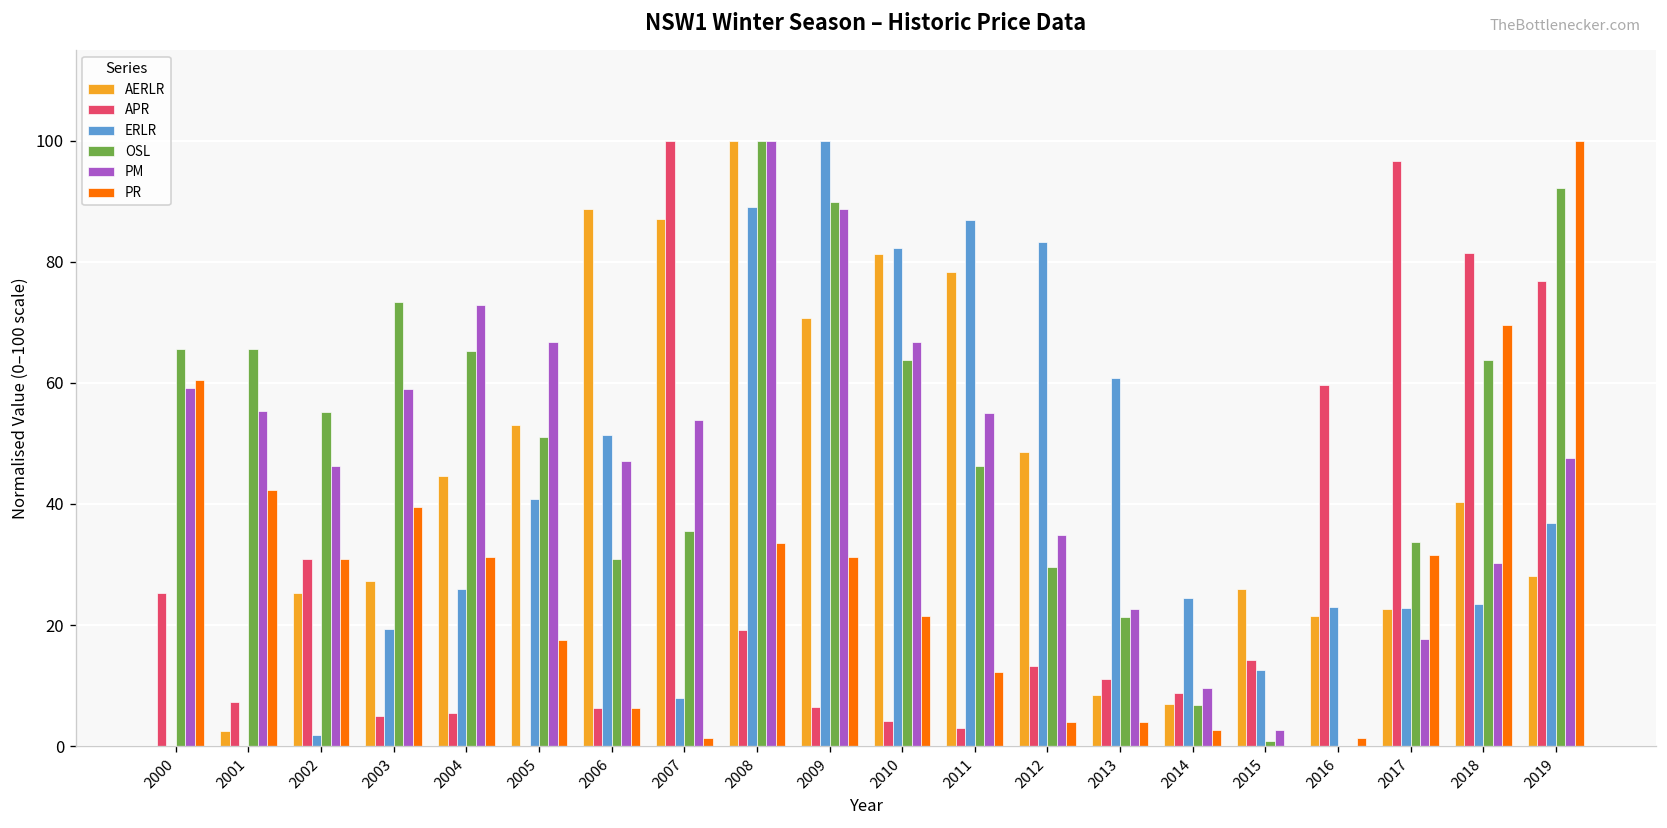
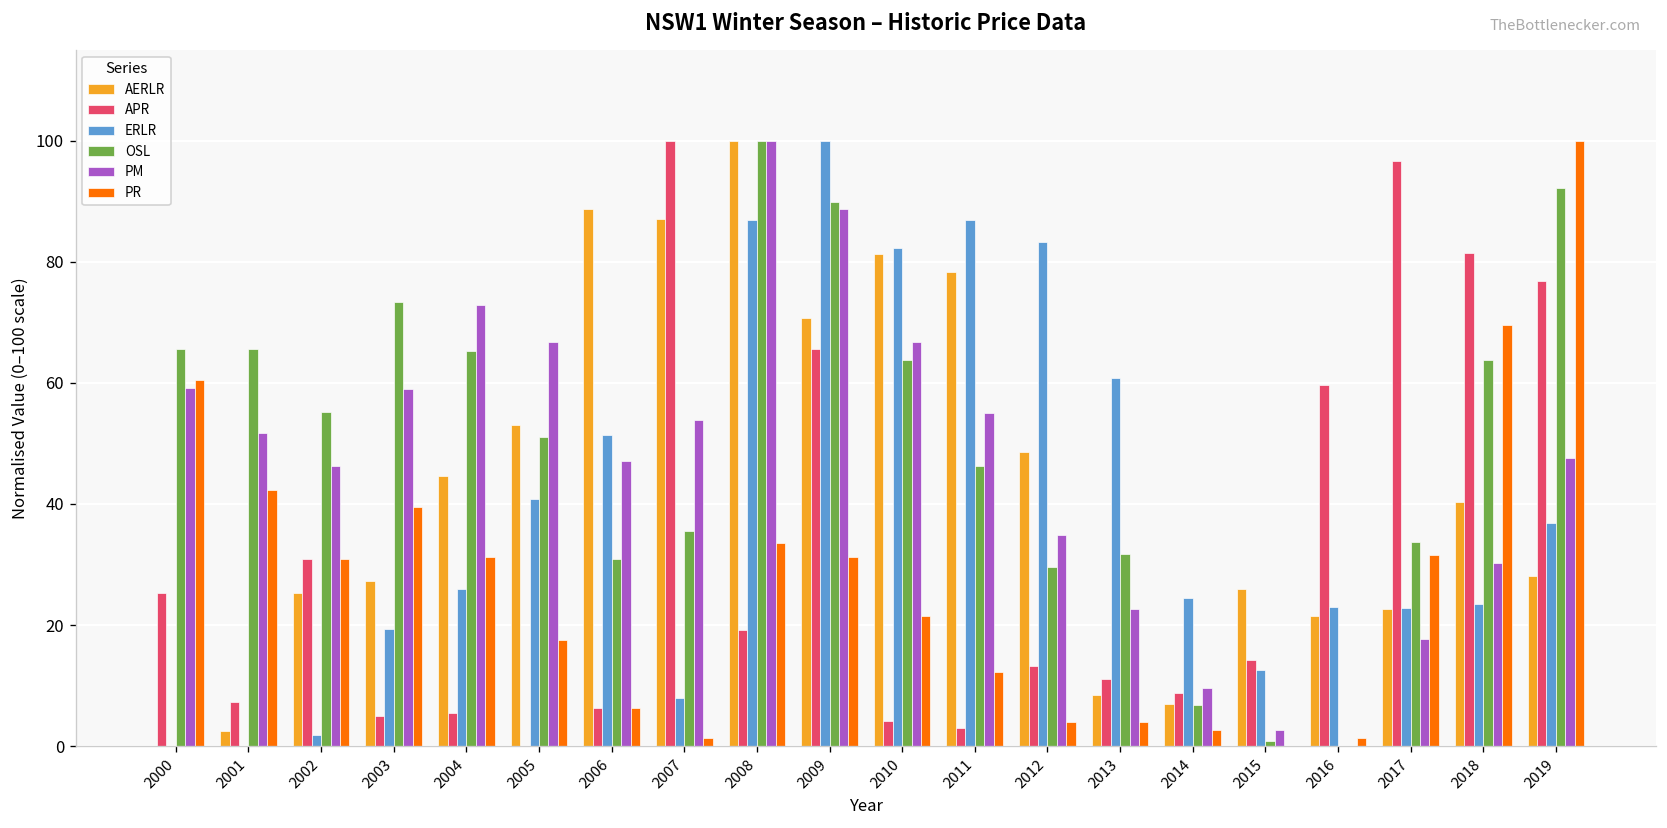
  {
    "AERLR": {
      "2000": 0,
      "2001": 3,
      "2002": 25,
      "2003": 27,
      "2004": 45,
      "2005": 53,
      "2006": 89,
      "2007": 87,
      "2008": 100,
      "2009": 71,
      "2010": 81,
      "2011": 78,
      "2012": 49,
      "2013": 8,
      "2014": 7,
      "2015": 26,
      "2016": 21,
      "2017": 23,
      "2018": 40,
      "2019": 28
    },
    "APR": {
      "2000": 25,
      "2001": 7,
      "2002": 31,
      "2003": 5,
      "2004": 6,
      "2005": 0,
      "2006": 6,
      "2007": 100,
      "2008": 19,
-     "2009": 6,
+     "2009": 66,
      "2010": 4,
      "2011": 3,
      "2012": 13,
      "2013": 11,
      "2014": 9,
      "2015": 14,
      "2016": 60,
      "2017": 97,
      "2018": 81,
      "2019": 77
    },
    "ERLR": {
      "2000": 0,
      "2001": 0,
      "2002": 2,
      "2003": 19,
      "2004": 26,
      "2005": 41,
      "2006": 51,
      "2007": 8,
-     "2008": 89,
+     "2008": 87,
      "2009": 100,
      "2010": 82,
      "2011": 87,
      "2012": 83,
      "2013": 61,
      "2014": 24,
      "2015": 13,
      "2016": 23,
      "2017": 23,
      "2018": 24,
      "2019": 37
    },
    "OSL": {
      "2000": 66,
      "2001": 66,
      "2002": 55,
      "2003": 73,
      "2004": 65,
      "2005": 51,
      "2006": 31,
      "2007": 36,
      "2008": 100,
      "2009": 90,
      "2010": 64,
      "2011": 46,
      "2012": 30,
-     "2013": 21,
+     "2013": 32,
      "2014": 7,
      "2015": 1,
      "2016": 0,
      "2017": 34,
      "2018": 64,
      "2019": 92
    },
    "PM": {
      "2000": 59,
-     "2001": 55,
+     "2001": 52,
      "2002": 46,
      "2003": 59,
      "2004": 73,
      "2005": 67,
      "2006": 47,
      "2007": 54,
      "2008": 100,
      "2009": 89,
      "2010": 67,
      "2011": 55,
      "2012": 35,
      "2013": 23,
      "2014": 10,
      "2015": 3,
      "2016": 0,
      "2017": 18,
      "2018": 30,
      "2019": 48
    },
    "PR": {
      "2000": 60,
      "2001": 42,
      "2002": 31,
      "2003": 39,
      "2004": 31,
      "2005": 18,
      "2006": 6,
      "2007": 1,
      "2008": 33,
      "2009": 31,
      "2010": 21,
      "2011": 12,
      "2012": 4,
      "2013": 4,
      "2014": 3,
      "2015": 0,
      "2016": 1,
      "2017": 31,
      "2018": 70,
      "2019": 100
    }
  }
